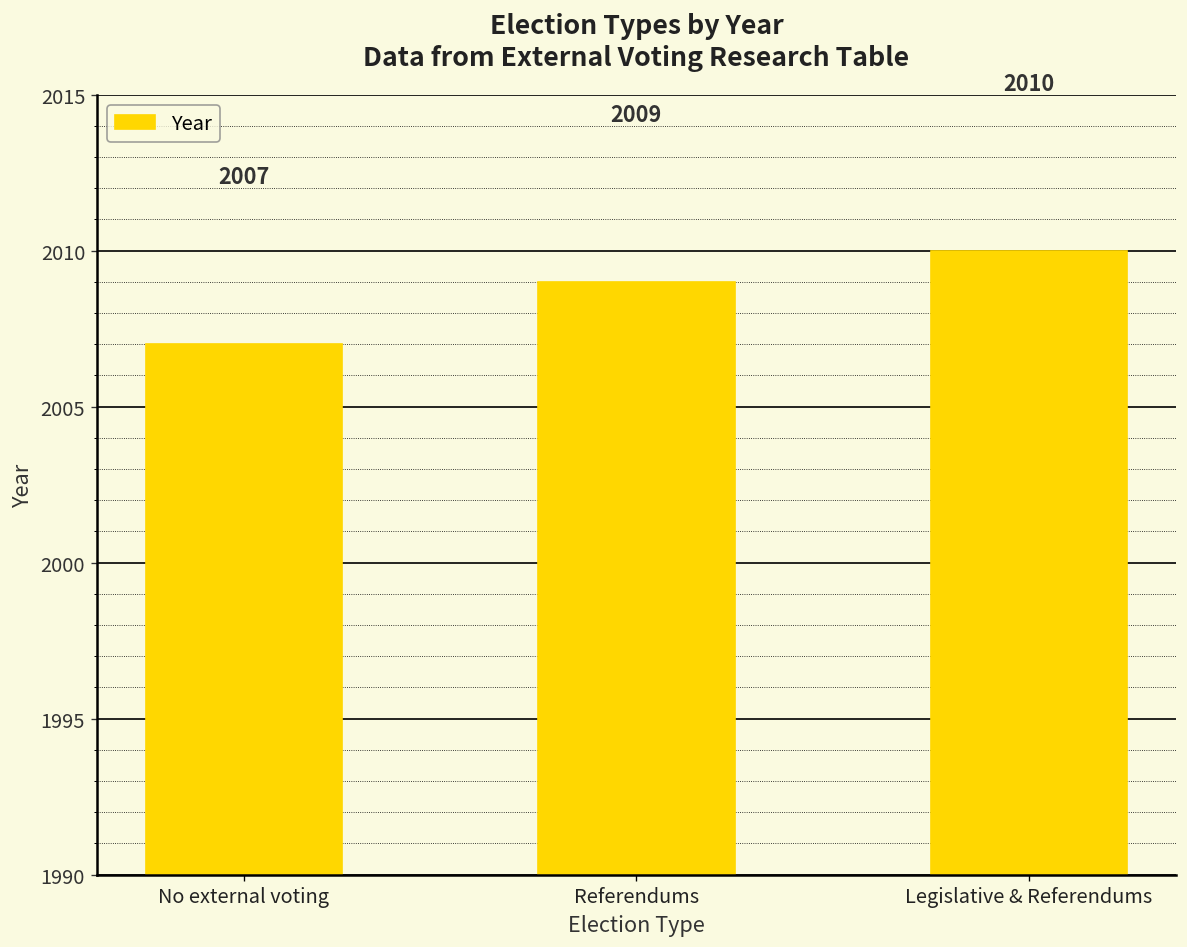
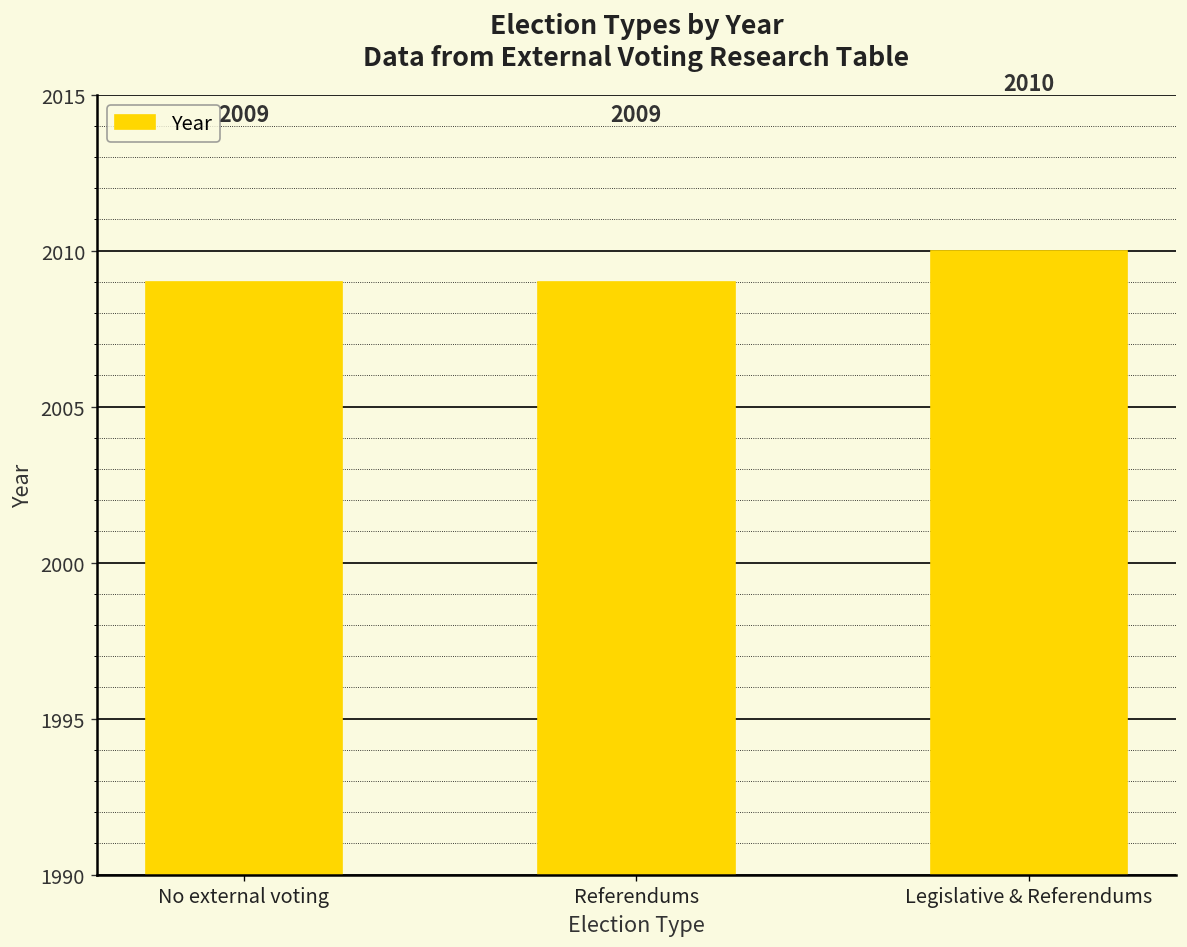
  {
-   "No external voting": 2007
+   "No external voting": 2009
  }
